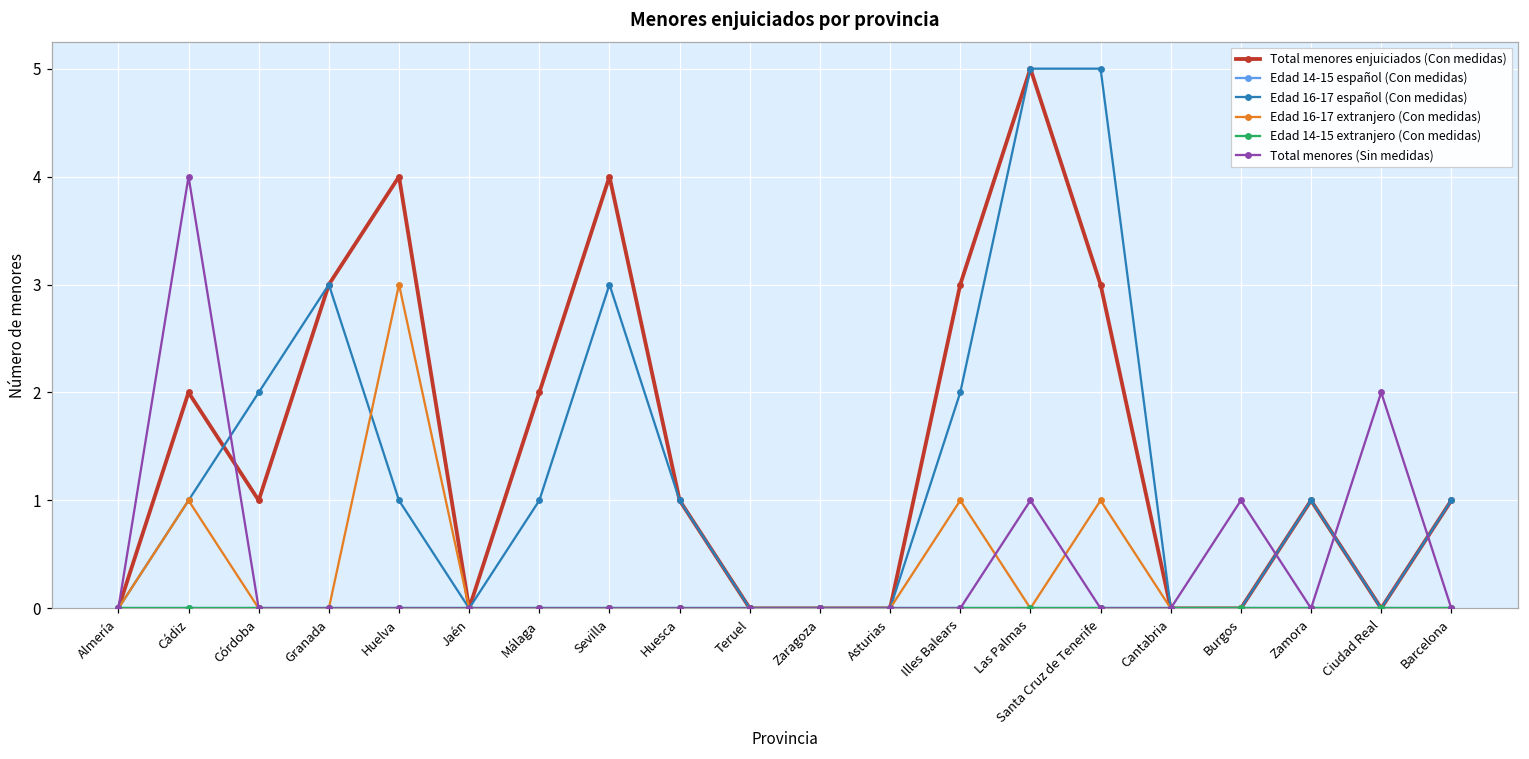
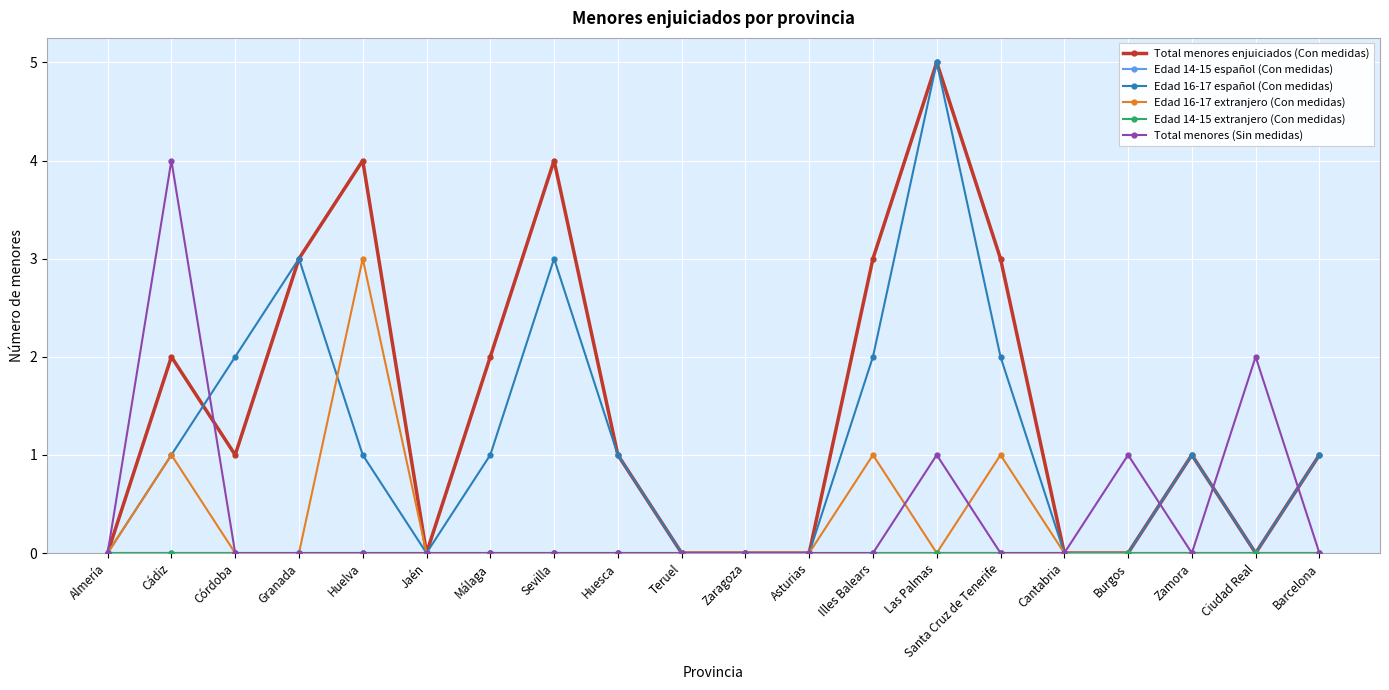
  {
    "Total menores enjuiciados (Con medidas)": {
      "Cádiz": 2,
      "Córdoba": 1,
      "Huelva": 4,
      "Málaga": 2,
      "Sevilla": 4,
      "Illes Balears": 3,
      "Santa Cruz de Tenerife": 3
    },
    "Edad 14-15 extranjero (Con medidas)": {
      "Cádiz": 0
    },
    "Edad 16-17 español (Con medidas)": {
      "Córdoba": 2,
      "Huelva": 1,
      "Málaga": 1,
      "Sevilla": 3,
      "Illes Balears": 2,
-     "Santa Cruz de Tenerife": 5
+     "Santa Cruz de Tenerife": 2
    },
    "Edad 16-17 extranjero (Con medidas)": {
      "Huelva": 3,
      "Illes Balears": 1,
      "Santa Cruz de Tenerife": 1
    },
    "Total menores (Sin medidas)": {
      "Cádiz": 4,
      "Las Palmas": 1,
      "Burgos": 1,
      "Ciudad Real": 2
    }
  }
